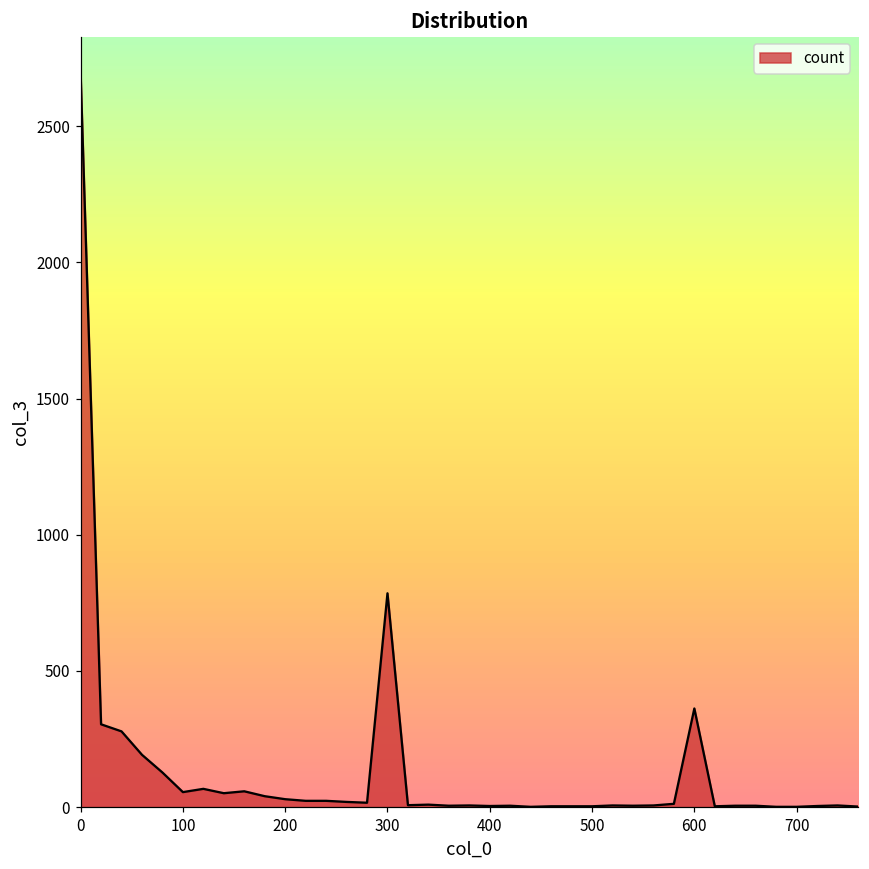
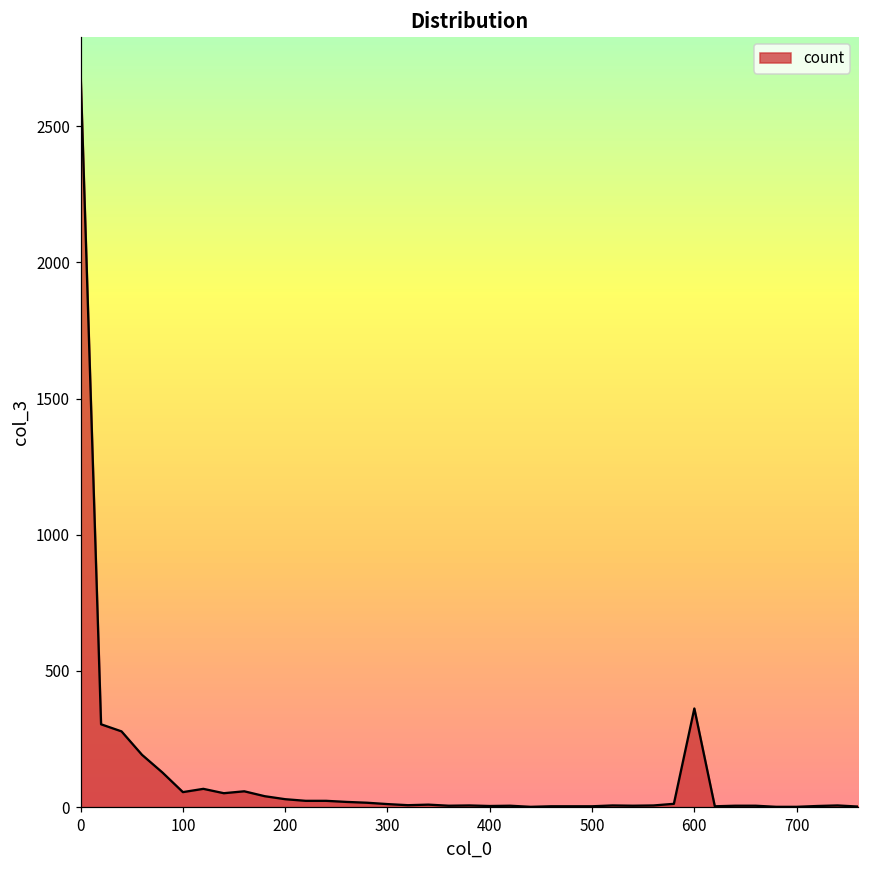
  {
    "0": 2690,
    "100": 60,
    "200": 30,
-   "300": 790,
+   "300": 10,
    "400": 0,
    "500": 0,
    "600": 360,
    "700": 0
  }
